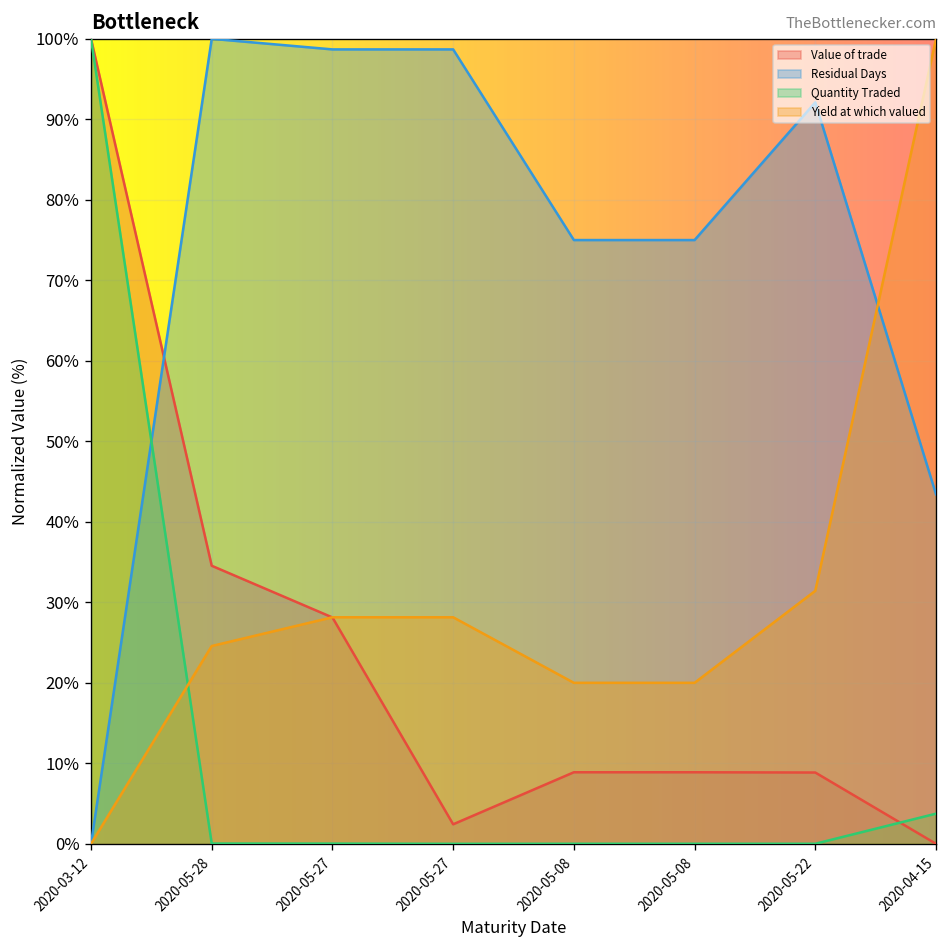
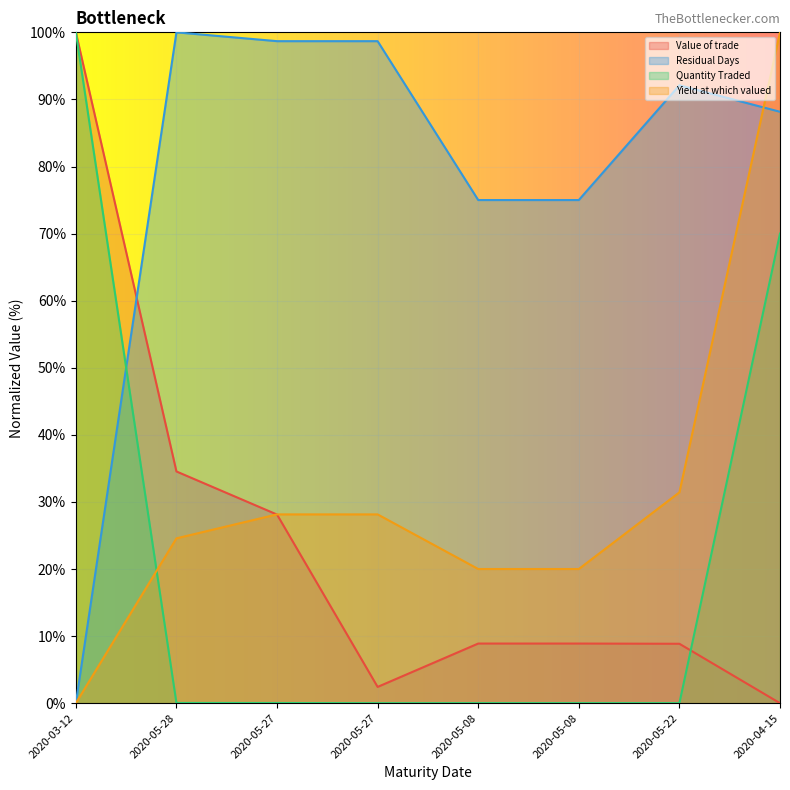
  {
    "Residual Days": {
      "2020-05-28": "100%",
-     "2020-04-15": "43%"
+     "2020-04-15": "88%"
    },
    "Quantity Traded": {
      "2020-05-28": "0%",
      "2020-05-22": "0%",
-     "2020-04-15": "4%"
+     "2020-04-15": "70%"
    }
  }
